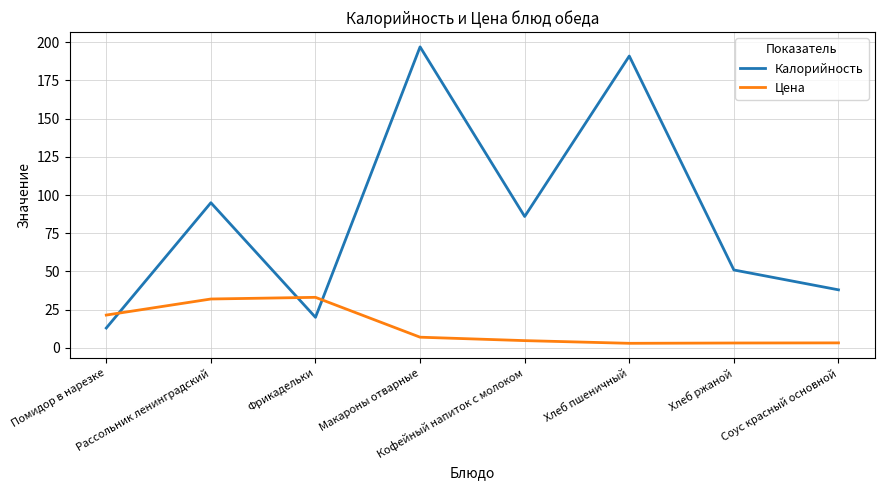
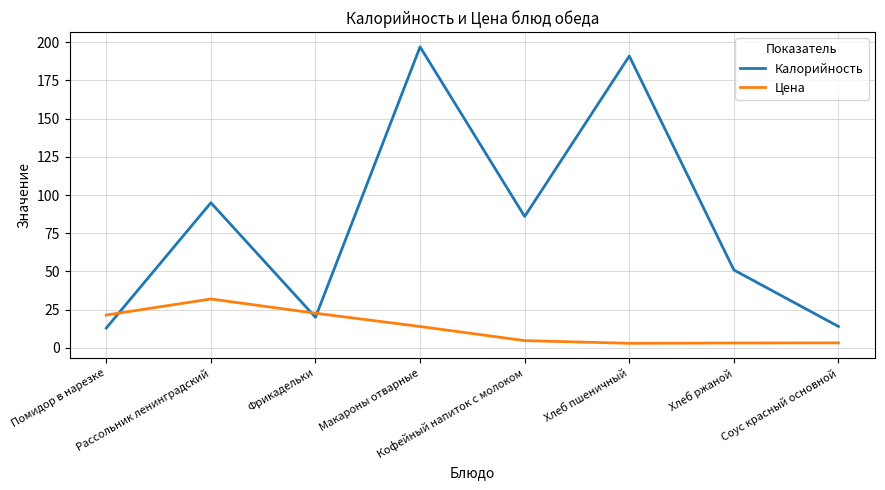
  {
    "Калорийность": {
      "Помидор в нарезке": 13,
      "Рассольник ленинградский": 95,
      "Фрикадельки": 20,
      "Макароны отварные": 197,
      "Кофейный напиток с молоком": 86,
      "Хлеб пшеничный": 191,
      "Хлеб ржаной": 51,
-     "Соус красный основной": 38
+     "Соус красный основной": 14
    },
    "Цена": {
      "Помидор в нарезке": 21,
      "Рассольник ленинградский": 32,
-     "Фрикадельки": 33,
-     "Макароны отварные": 7,
+     "Фрикадельки": 23,
+     "Макароны отварные": 14,
      "Кофейный напиток с молоком": 5,
      "Хлеб пшеничный": 3,
      "Хлеб ржаной": 3,
      "Соус красный основной": 3
    }
  }
